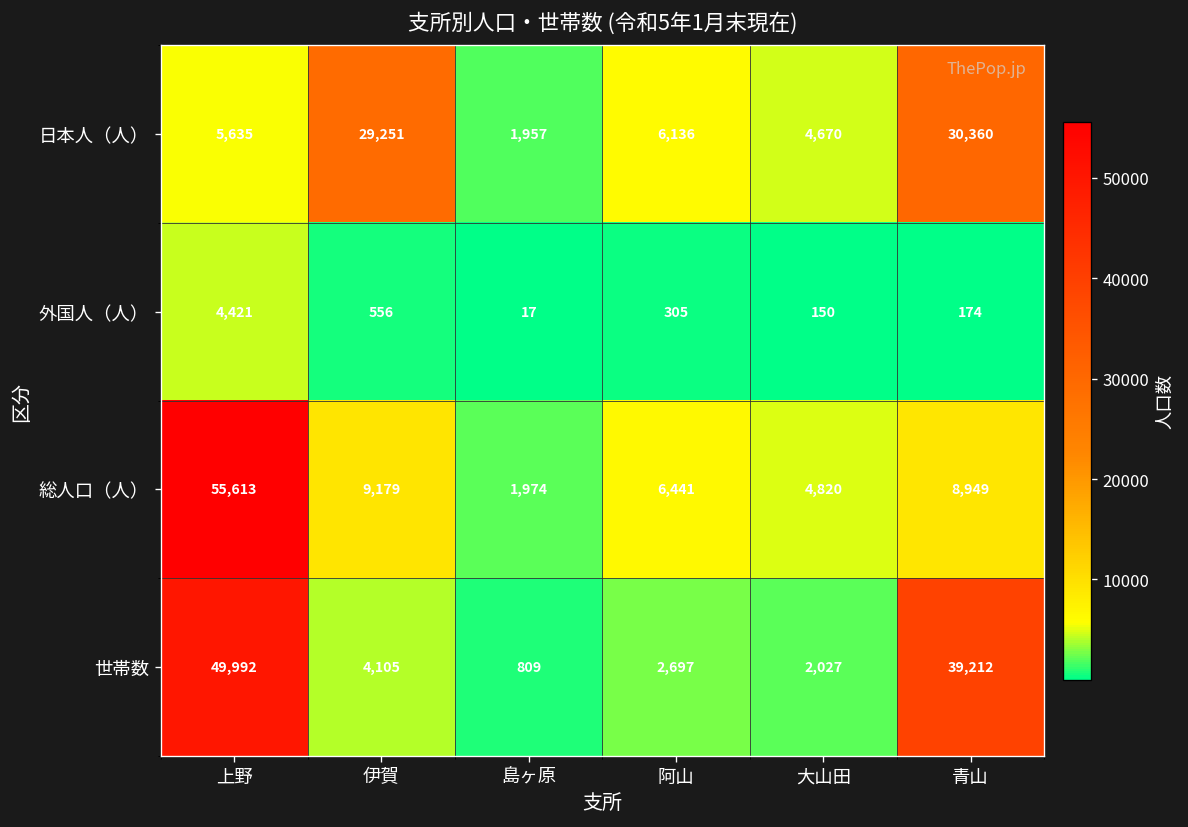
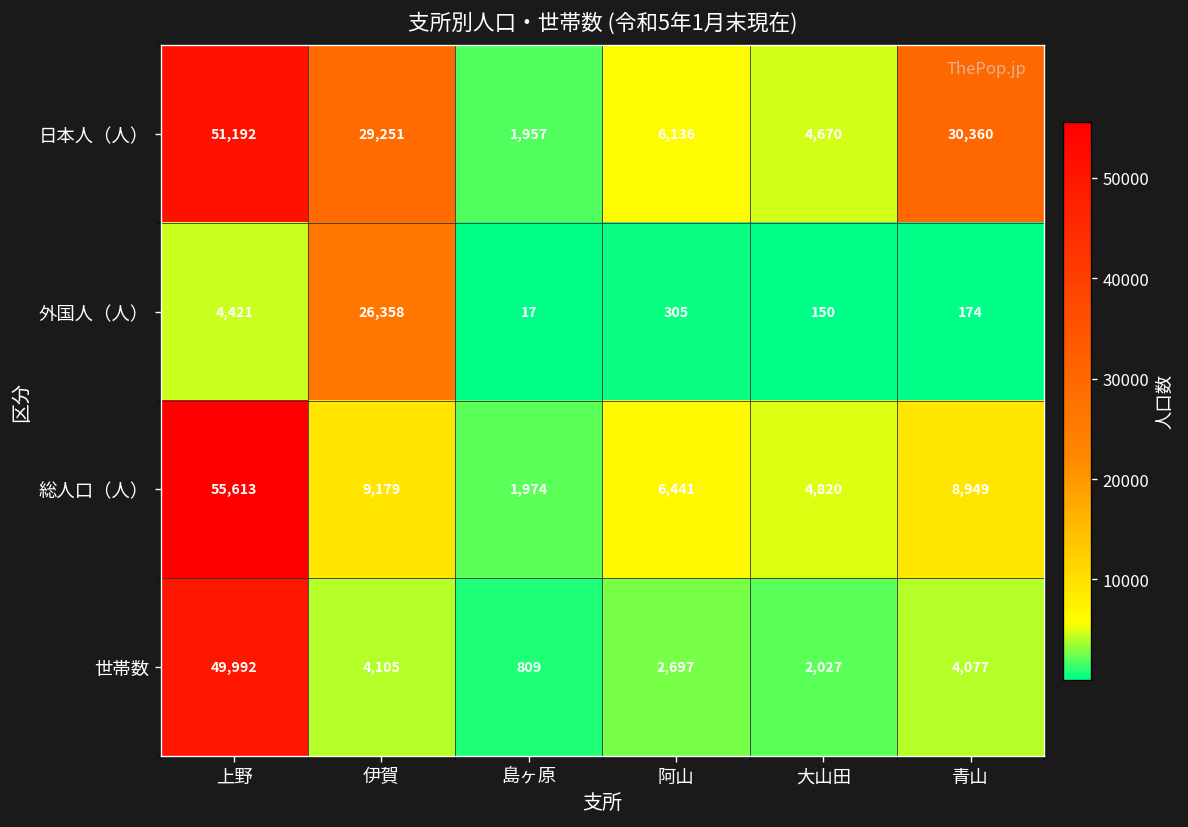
  {
    "日本人（人）": {
-     "上野": "5,635",
+     "上野": "51,192",
      "伊賀": "29,251",
      "島ヶ原": "1,957",
      "阿山": "6,136",
      "大山田": "4,670"
    },
    "外国人（人）": {
      "上野": "4,421",
-     "伊賀": "556",
+     "伊賀": "26,358",
      "島ヶ原": "17",
      "阿山": "305",
      "大山田": "150",
      "青山": "174"
    },
    "総人口（人）": {
      "上野": "55,613",
      "伊賀": "9,179",
      "島ヶ原": "1,974",
      "阿山": "6,441",
      "大山田": "4,820",
      "青山": "8,949"
    },
    "世帯数": {
      "上野": "49,992",
      "伊賀": "4,105",
      "島ヶ原": "809",
      "阿山": "2,697",
      "大山田": "2,027",
-     "青山": "39,212"
+     "青山": "4,077"
    }
  }
